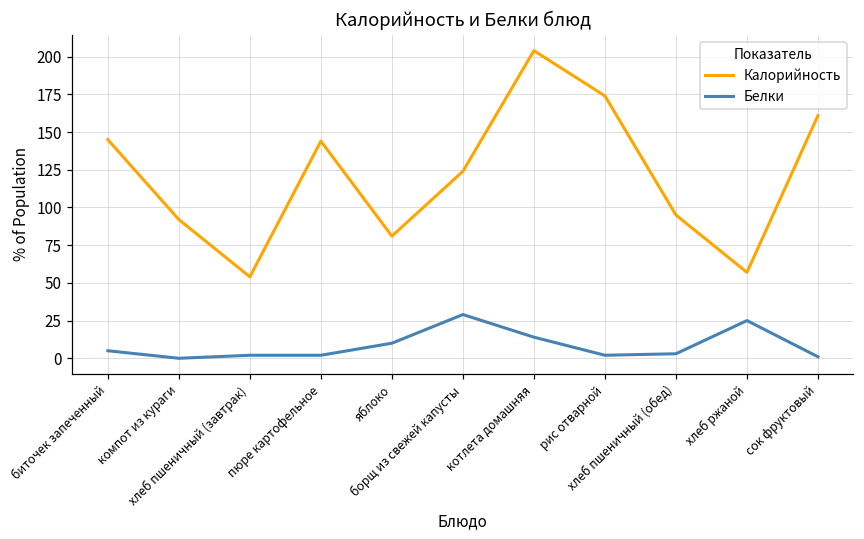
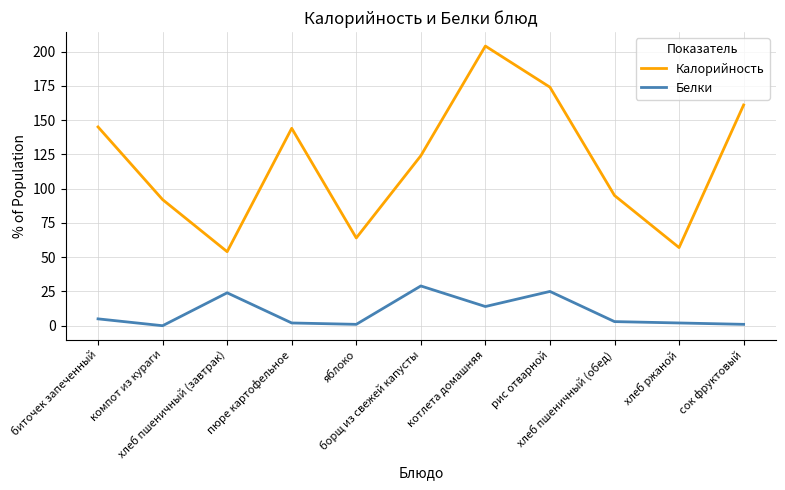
  {
    "Калорийность": {
      "биточек запеченный": 145,
      "компот из кураги": 92,
      "хлеб пшеничный (завтрак)": 54,
      "пюре картофельное": 144,
-     "яблоко": 81,
+     "яблоко": 64,
      "борщ из свежей капусты": 124,
      "котлета домашняя": 204,
      "рис отварной": 174,
      "хлеб пшеничный (обед)": 95,
      "хлеб ржаной": 57,
      "сок фруктовый": 161
    },
    "Белки": {
      "биточек запеченный": 5,
      "компот из кураги": 0,
-     "хлеб пшеничный (завтрак)": 2,
+     "хлеб пшеничный (завтрак)": 24,
      "пюре картофельное": 2,
-     "яблоко": 10,
+     "яблоко": 1,
      "борщ из свежей капусты": 29,
      "котлета домашняя": 14,
-     "рис отварной": 2,
+     "рис отварной": 25,
      "хлеб пшеничный (обед)": 3,
-     "хлеб ржаной": 25,
+     "хлеб ржаной": 2,
      "сок фруктовый": 1
    }
  }
